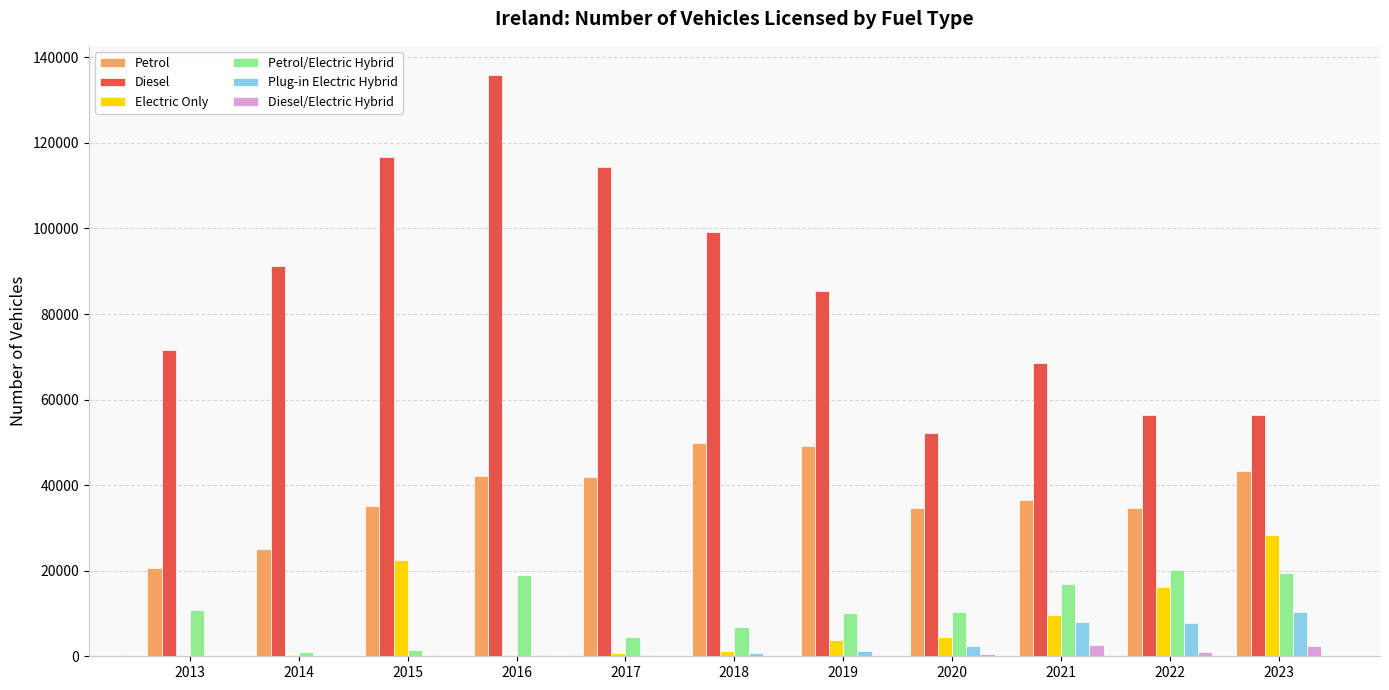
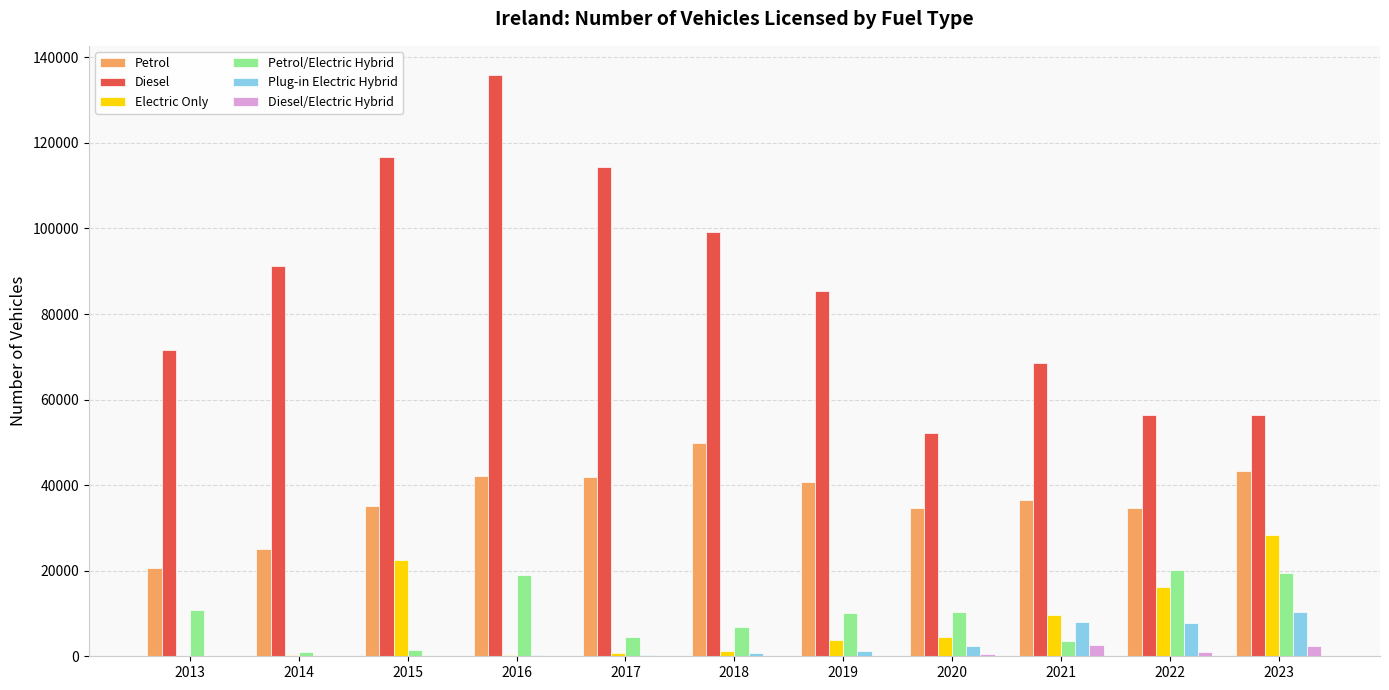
  {
    "Petrol": {
      "2013": 21000,
      "2014": 25000,
      "2015": 35000,
      "2016": 42000,
      "2017": 42000,
      "2018": 50000,
-     "2019": 49000,
+     "2019": 41000,
      "2020": 35000,
      "2021": 36000,
      "2022": 35000,
      "2023": 43000
    },
    "Diesel": {
      "2013": 72000,
      "2014": 91000,
      "2015": 117000,
      "2016": 136000,
      "2017": 114000,
      "2018": 99000,
      "2019": 85000,
      "2020": 52000,
      "2021": 68000,
      "2022": 56000,
      "2023": 57000
    },
    "Electric Only": {
      "2015": 23000,
      "2017": 1000,
      "2018": 1000,
      "2019": 4000,
      "2020": 4000,
      "2021": 10000,
      "2022": 16000,
      "2023": 28000
    },
    "Petrol/Electric Hybrid": {
      "2013": 11000,
      "2014": 1000,
      "2015": 1000,
      "2016": 19000,
      "2017": 4000,
      "2018": 7000,
      "2019": 10000,
      "2020": 10000,
-     "2021": 17000,
+     "2021": 4000,
      "2022": 20000,
      "2023": 19000
    },
    "Plug-in Electric Hybrid": {
      "2013": 0,
      "2014": 0,
      "2018": 1000,
      "2019": 1000,
      "2020": 2000,
      "2021": 8000,
      "2022": 8000,
      "2023": 10000
    },
    "Diesel/Electric Hybrid": {
      "2013": 0,
      "2014": 0,
      "2021": 3000,
      "2022": 1000,
      "2023": 2000
    }
  }
